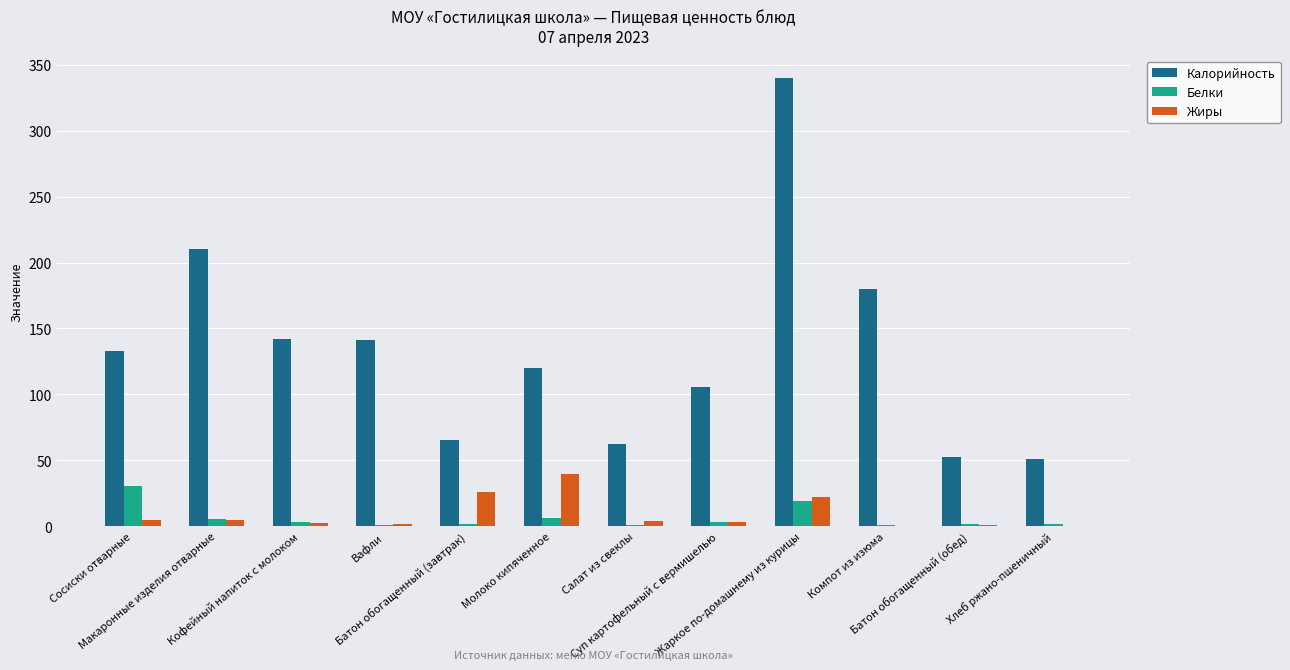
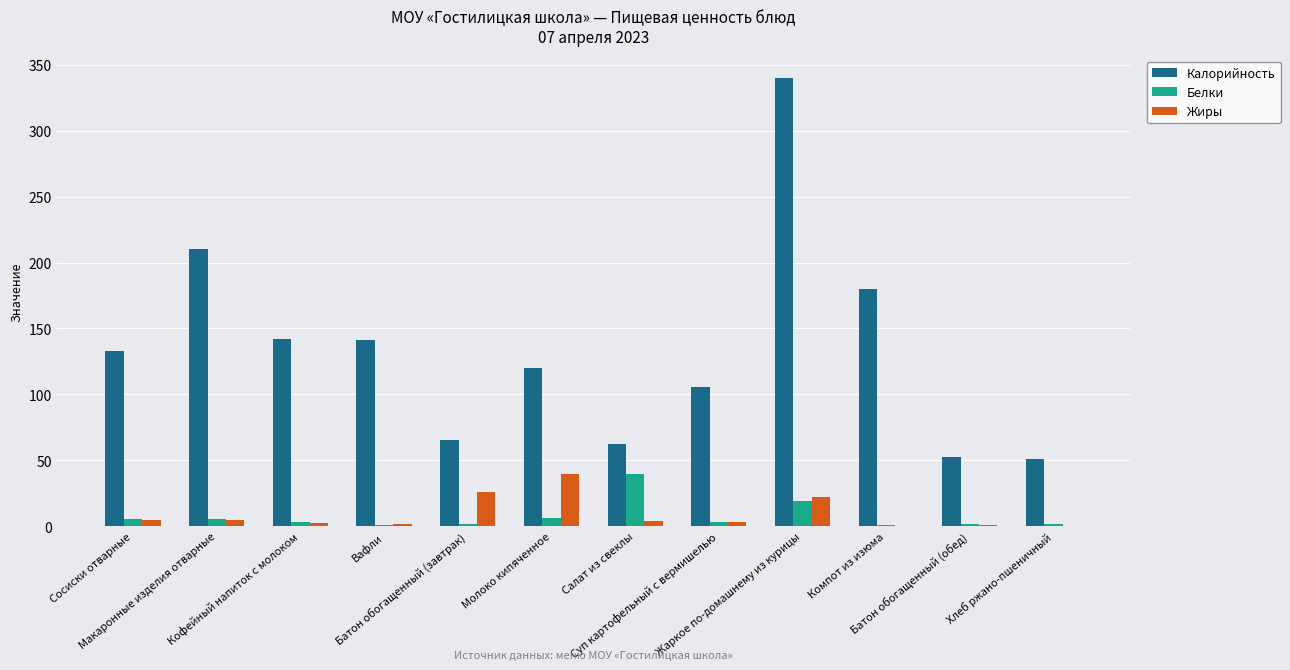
  {
    "Калорийность": {
      "Сосиски отварные": 133,
      "Макаронные изделия отварные": 210,
      "Кофейный напиток с молоком": 142,
      "Вафли": 141,
      "Батон обогащенный (завтрак)": 66,
      "Молоко кипяченное": 120,
      "Салат из свеклы": 62,
      "Суп картофельный с вермишелью": 106,
      "Жаркое по-домашнему из курицы": 340,
      "Компот из изюма": 180,
      "Батон обогащенный (обед)": 52,
      "Хлеб ржано-пшеничный": 51
    },
    "Белки": {
-     "Сосиски отварные": 30,
+     "Сосиски отварные": 6,
      "Макаронные изделия отварные": 6,
      "Кофейный напиток с молоком": 3,
      "Батон обогащенный (завтрак)": 2,
      "Молоко кипяченное": 6,
-     "Салат из свеклы": 1,
+     "Салат из свеклы": 40,
      "Суп картофельный с вермишелью": 3,
      "Жаркое по-домашнему из курицы": 19
    },
    "Жиры": {
      "Сосиски отварные": 5,
      "Макаронные изделия отварные": 5,
      "Кофейный напиток с молоком": 2,
      "Батон обогащенный (завтрак)": 26,
      "Молоко кипяченное": 40,
      "Салат из свеклы": 4,
      "Суп картофельный с вермишелью": 3,
      "Жаркое по-домашнему из курицы": 22
    }
  }
